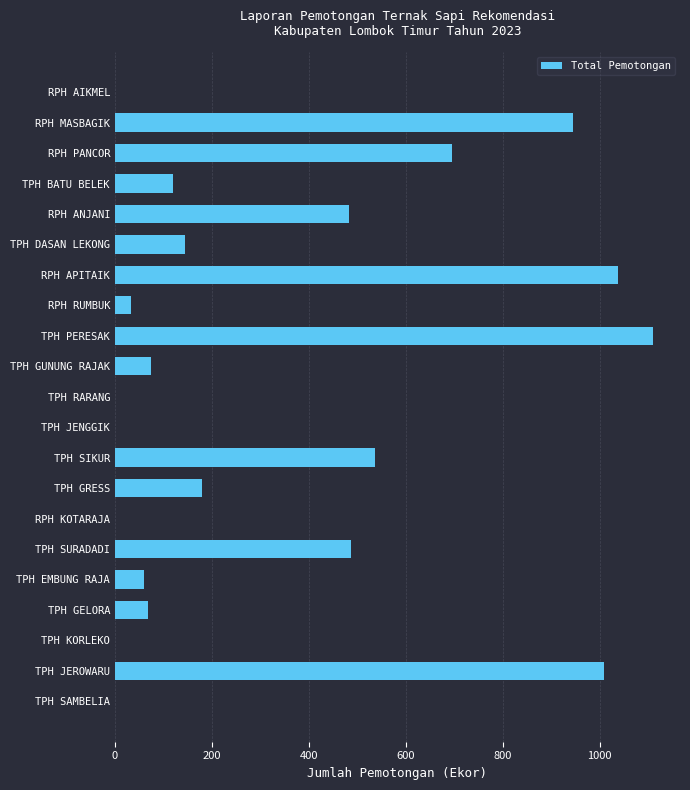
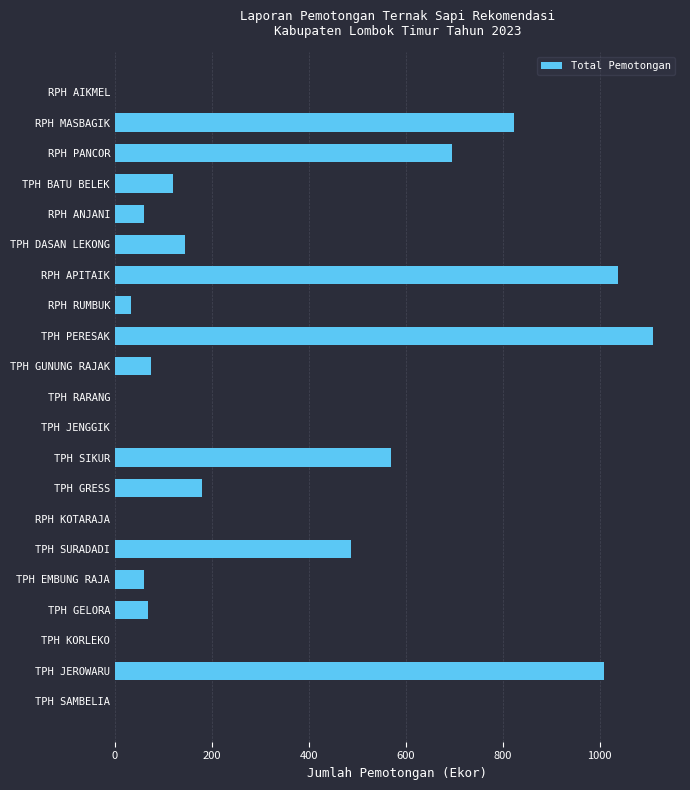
  {
    "RPH AIKMEL": 0,
-   "RPH MASBAGIK": 950,
+   "RPH MASBAGIK": 820,
    "RPH PANCOR": 700,
    "TPH BATU BELEK": 120,
-   "RPH ANJANI": 480,
+   "RPH ANJANI": 60,
    "TPH DASAN LEKONG": 150,
    "RPH APITAIK": 1040,
    "RPH RUMBUK": 30,
    "TPH PERESAK": 1110,
    "TPH GUNUNG RAJAK": 80,
    "TPH RARANG": 0,
    "TPH JENGGIK": 0,
-   "TPH SIKUR": 540,
+   "TPH SIKUR": 570,
    "TPH GRESS": 180,
    "RPH KOTARAJA": 0,
    "TPH SURADADI": 490,
    "TPH EMBUNG RAJA": 60,
    "TPH GELORA": 70,
    "TPH KORLEKO": 0,
    "TPH JEROWARU": 1010,
    "TPH SAMBELIA": 0
  }
